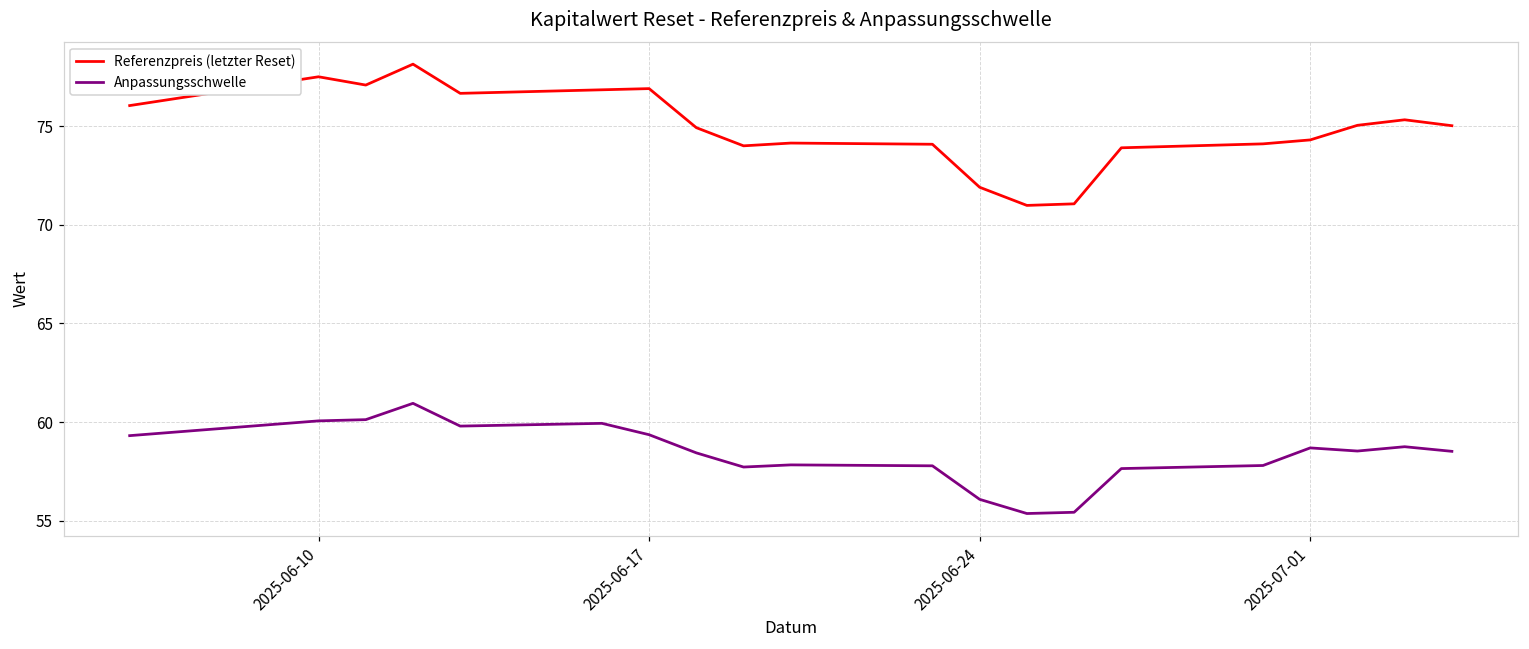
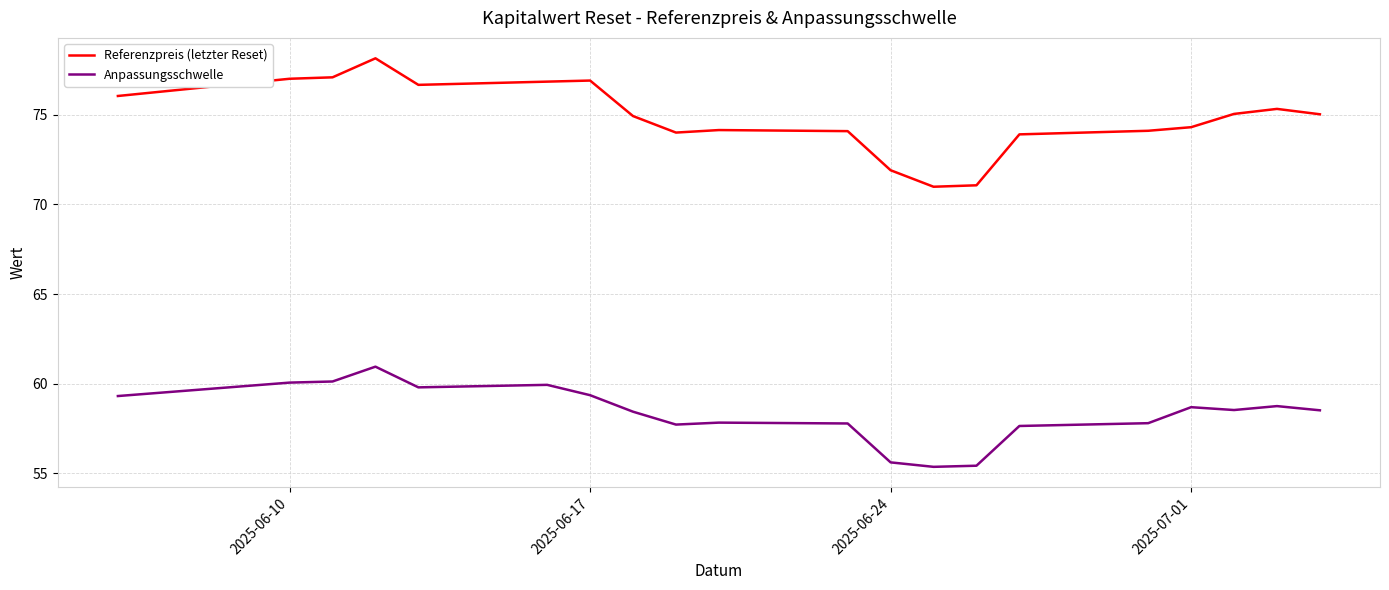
  {
    "Referenzpreis (letzter Reset)": {
-     "2025-06-10": 77.5,
+     "2025-06-10": 77.0,
      "2025-06-17": 76.9,
      "2025-06-24": 71.9,
      "2025-07-01": 74.3
    },
    "Anpassungsschwelle": {
      "2025-06-10": 60.1,
      "2025-06-17": 59.4,
-     "2025-06-24": 56.1,
+     "2025-06-24": 55.6,
      "2025-07-01": 58.7
    }
  }
